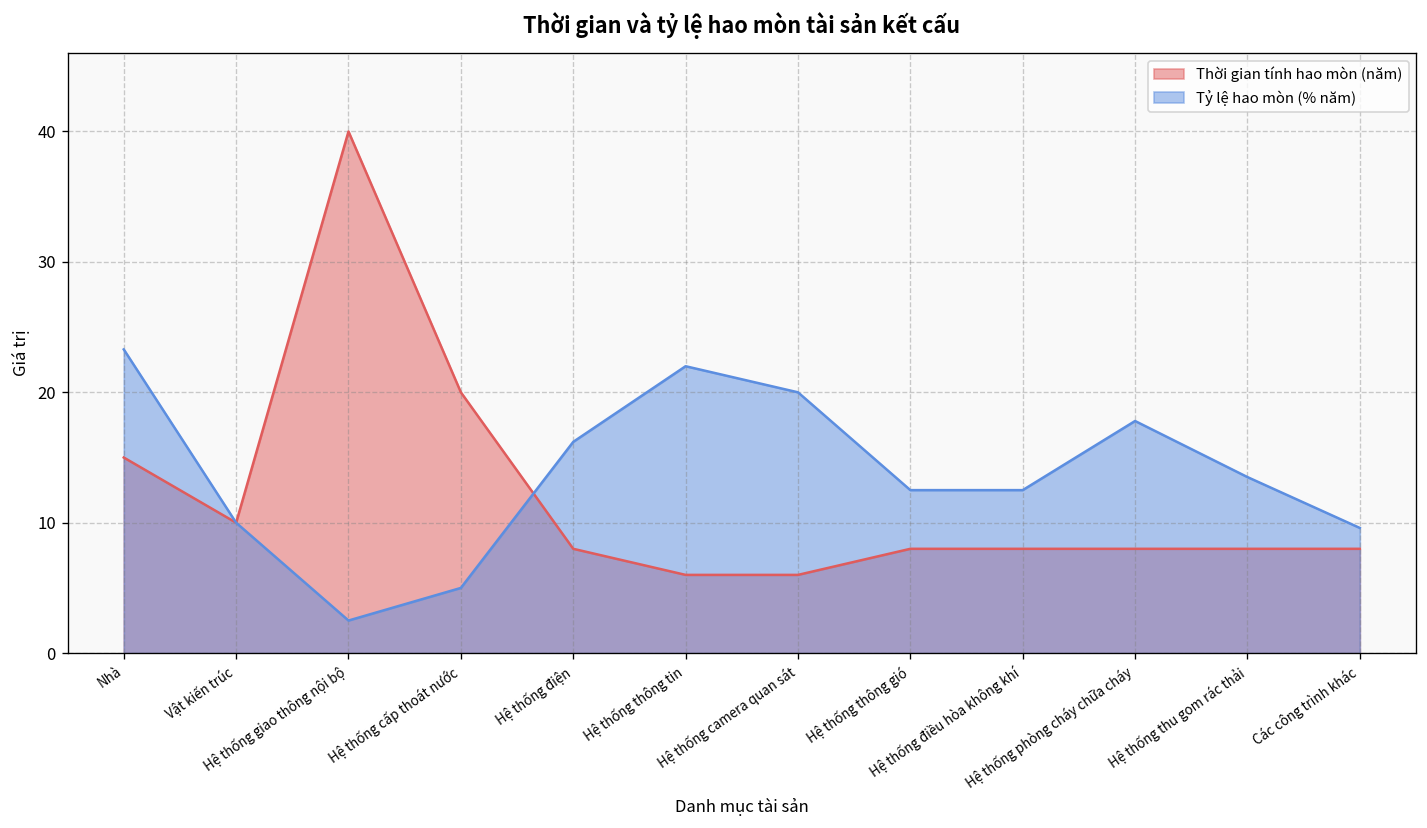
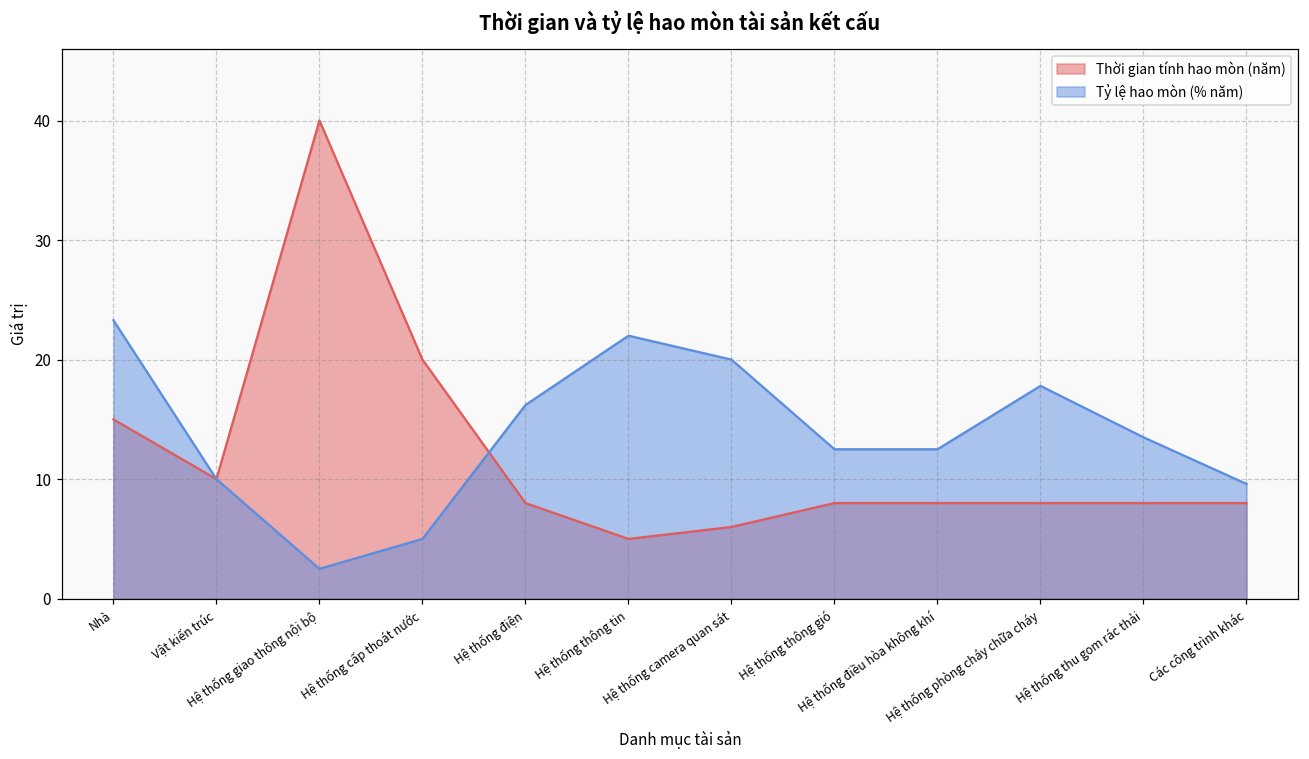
  {
    "Thời gian tính hao mòn (năm)": {
      "Nhà": 15,
      "Hệ thống giao thông nội bộ": 40,
      "Hệ thống cấp thoát nước": 20,
      "Hệ thống điện": 8,
-     "Hệ thống thông tin": 6,
+     "Hệ thống thông tin": 5,
      "Hệ thống camera quan sát": 6,
      "Hệ thống thông gió": 8,
      "Hệ thống điều hòa không khí": 8,
      "Hệ thống phòng cháy chữa cháy": 8,
      "Hệ thống thu gom rác thải": 8,
      "Các công trình khác": 8
    },
    "Tỷ lệ hao mòn (% năm)": {
      "Nhà": 23.3,
      "Hệ thống giao thông nội bộ": 2.5,
      "Hệ thống cấp thoát nước": 5,
      "Hệ thống điện": 16,
      "Hệ thống thông tin": 22,
      "Hệ thống camera quan sát": 20,
      "Hệ thống thông gió": 12.5,
      "Hệ thống điều hòa không khí": 12.5,
      "Hệ thống phòng cháy chữa cháy": 18,
      "Hệ thống thu gom rác thải": 13.5,
      "Các công trình khác": 9.6
    }
  }
